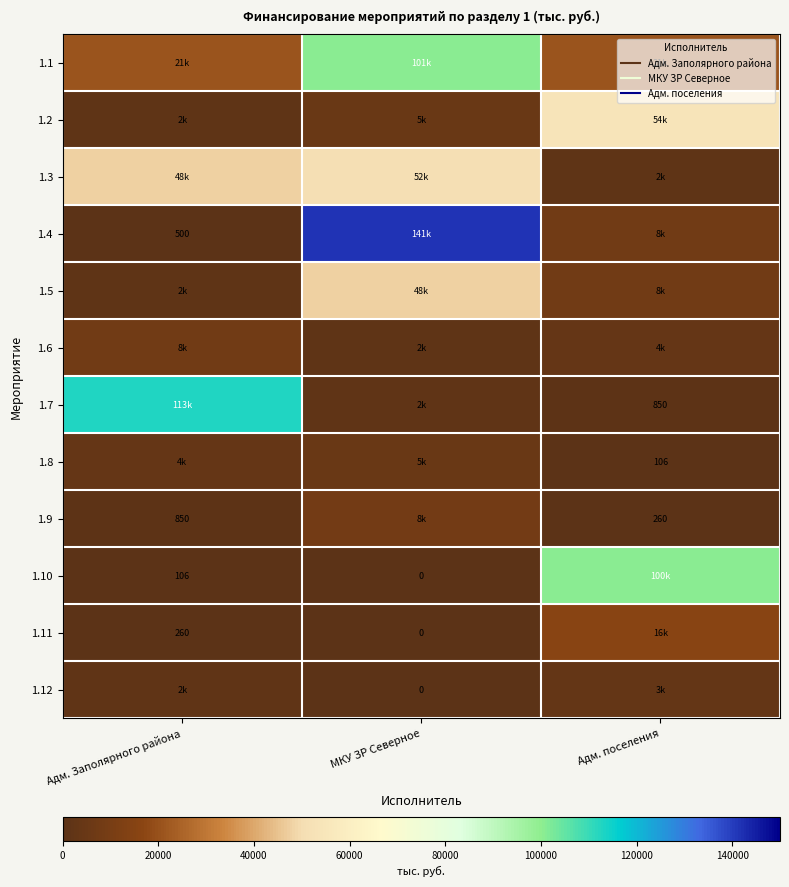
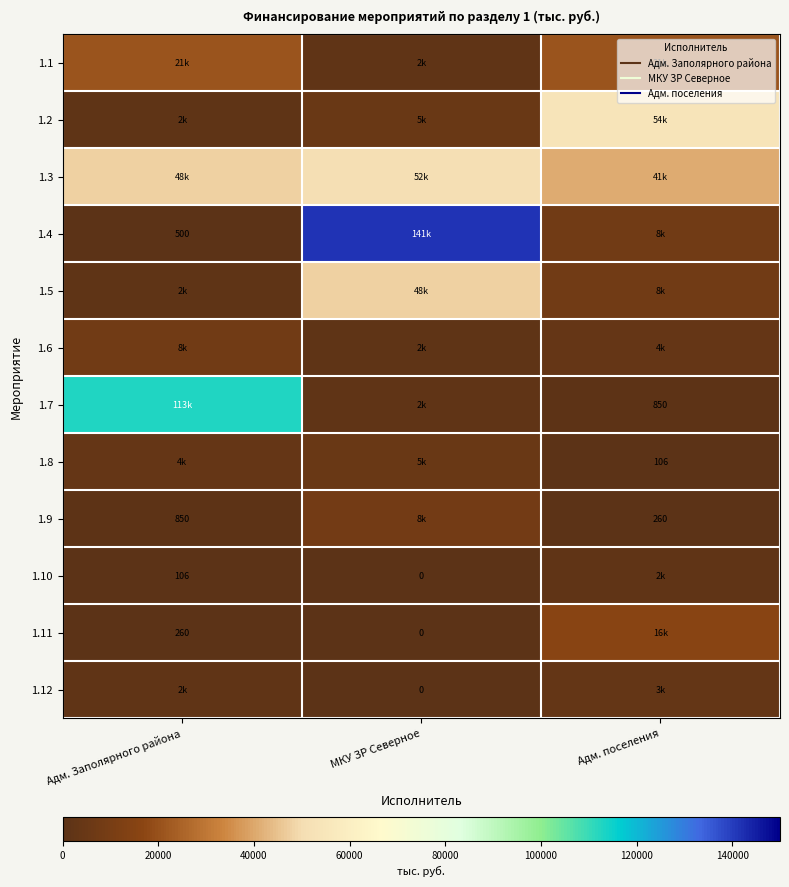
  {
    "1.1": {
      "Адм. Заполярного района": "21k",
-     "МКУ ЗР Северное": "101k"
+     "МКУ ЗР Северное": "2k"
    },
    "1.2": {
      "Адм. Заполярного района": "2k",
      "МКУ ЗР Северное": "5k",
      "Адм. поселения": "54k"
    },
    "1.3": {
      "Адм. Заполярного района": "48k",
      "МКУ ЗР Северное": "52k",
-     "Адм. поселения": "2k"
+     "Адм. поселения": "41k"
    },
    "1.4": {
      "Адм. Заполярного района": "500",
      "МКУ ЗР Северное": "141k",
      "Адм. поселения": "8k"
    },
    "1.5": {
      "Адм. Заполярного района": "2k",
      "МКУ ЗР Северное": "48k",
      "Адм. поселения": "8k"
    },
    "1.6": {
      "Адм. Заполярного района": "8k",
      "МКУ ЗР Северное": "2k",
      "Адм. поселения": "4k"
    },
    "1.7": {
      "Адм. Заполярного района": "113k",
      "МКУ ЗР Северное": "2k",
      "Адм. поселения": "850"
    },
    "1.8": {
      "Адм. Заполярного района": "4k",
      "МКУ ЗР Северное": "5k",
      "Адм. поселения": "106"
    },
    "1.9": {
      "Адм. Заполярного района": "850",
      "МКУ ЗР Северное": "8k",
      "Адм. поселения": "260"
    },
    "1.10": {
      "Адм. Заполярного района": "106",
      "МКУ ЗР Северное": "0",
-     "Адм. поселения": "100k"
+     "Адм. поселения": "2k"
    },
    "1.11": {
      "Адм. Заполярного района": "260",
      "МКУ ЗР Северное": "0",
      "Адм. поселения": "16k"
    },
    "1.12": {
      "Адм. Заполярного района": "2k",
      "МКУ ЗР Северное": "0",
      "Адм. поселения": "3k"
    }
  }
